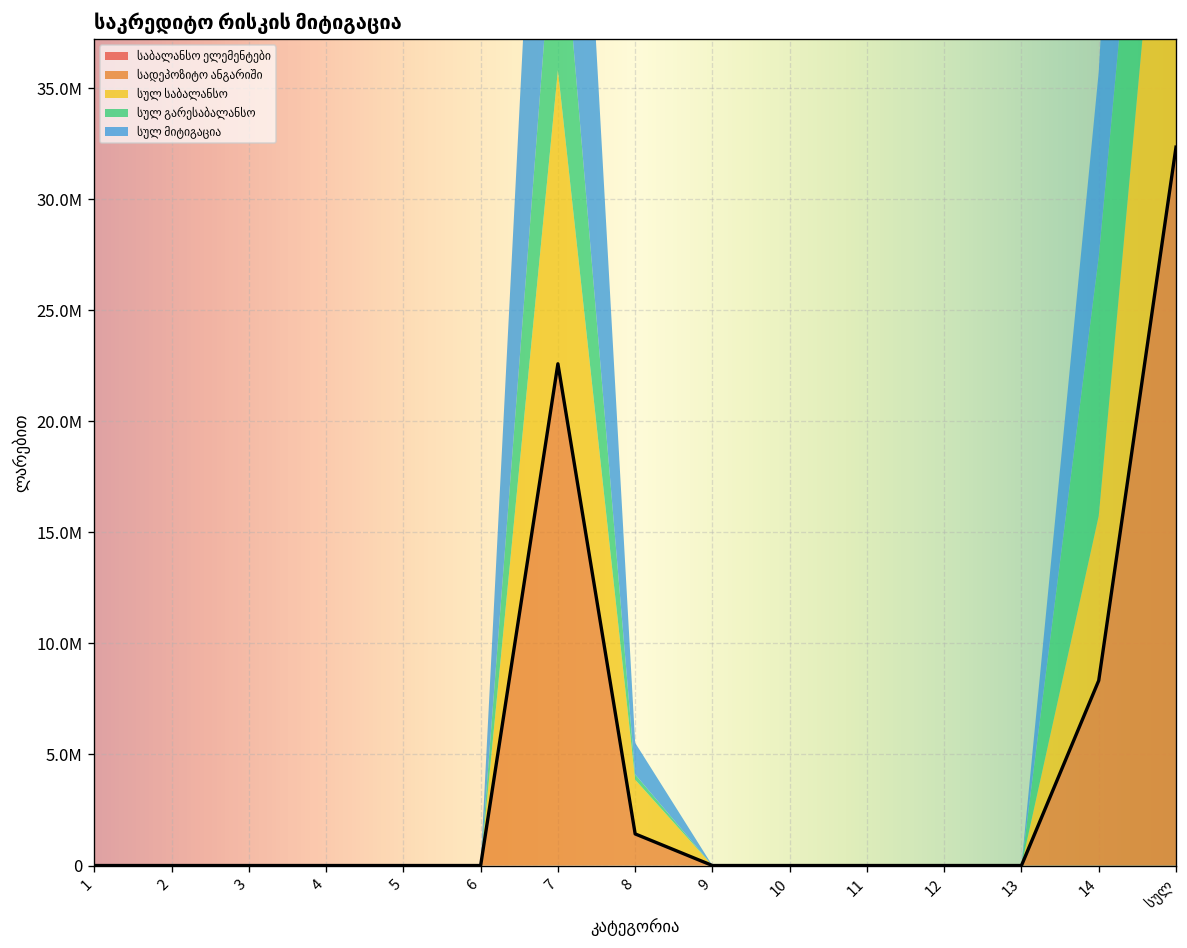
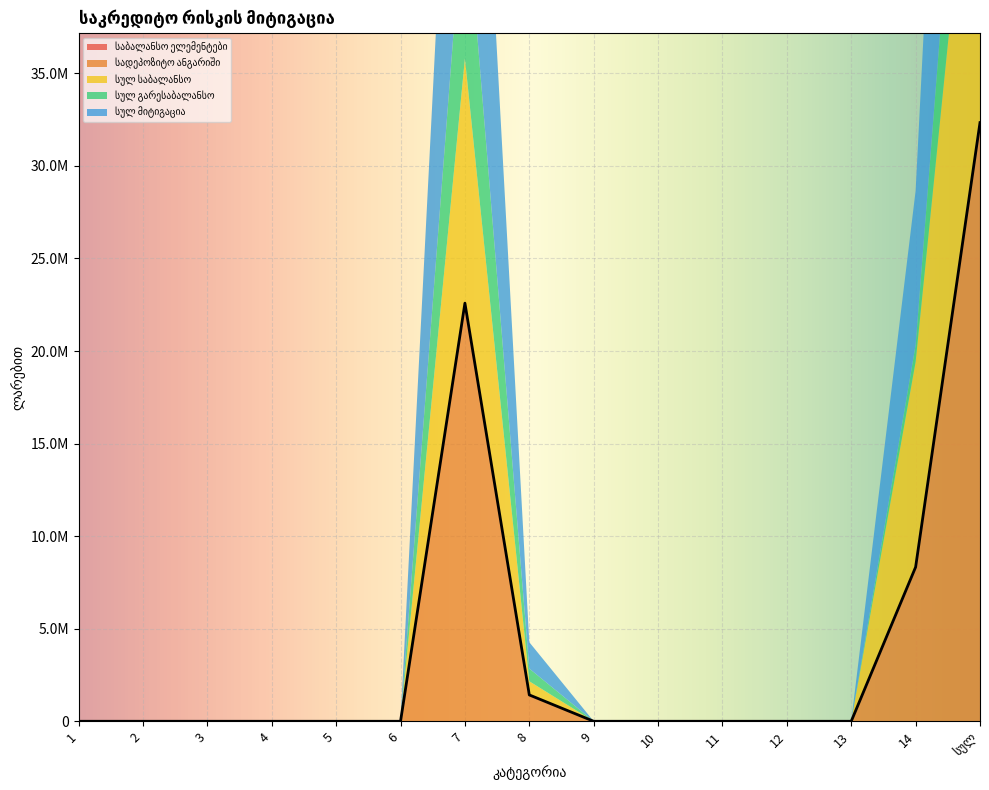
  {
    "სულ საბალანსო": {
      "7": 13200000,
-     "8": 2400000,
-     "14": 7400000
+     "8": 700000,
+     "14": 11100000
    },
    "სულ გარესაბალანსო": {
-     "8": 200000,
-     "14": 11700000
+     "8": 700000,
+     "14": 900000
    },
    "სულ მიტიგაცია": {
      "8": 1400000,
      "14": 8300000
    }
  }
